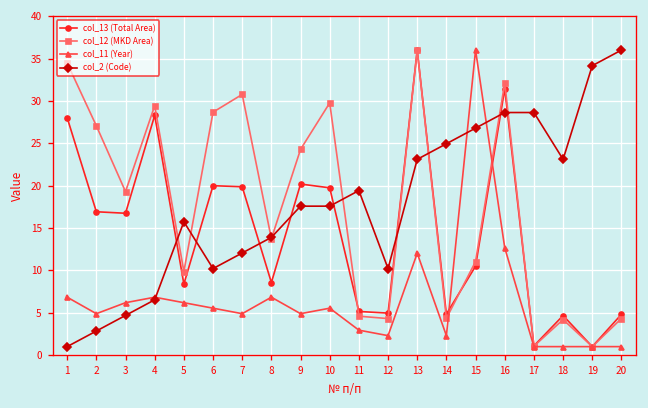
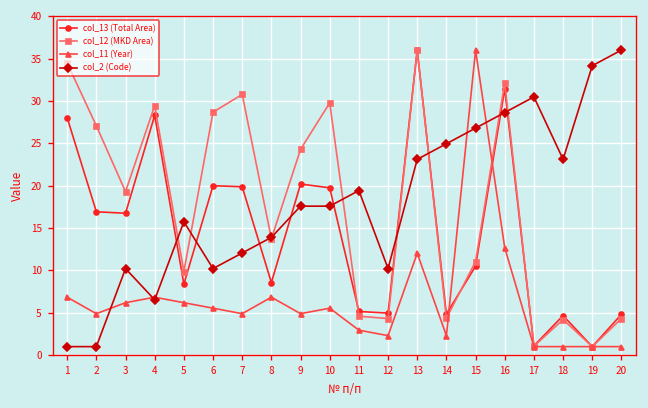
  {
    "col_2 (Code)": {
      "1": 1,
-     "2": 3,
-     "3": 5,
+     "2": 1,
+     "3": 10,
      "5": 16,
      "6": 10,
      "7": 12,
      "9": 18,
      "10": 18,
      "11": 19,
      "12": 10,
      "13": 23,
      "14": 25,
      "15": 27,
      "16": 29,
-     "17": 29,
+     "17": 30,
      "18": 23,
      "19": 34,
      "20": 36
    }
  }
